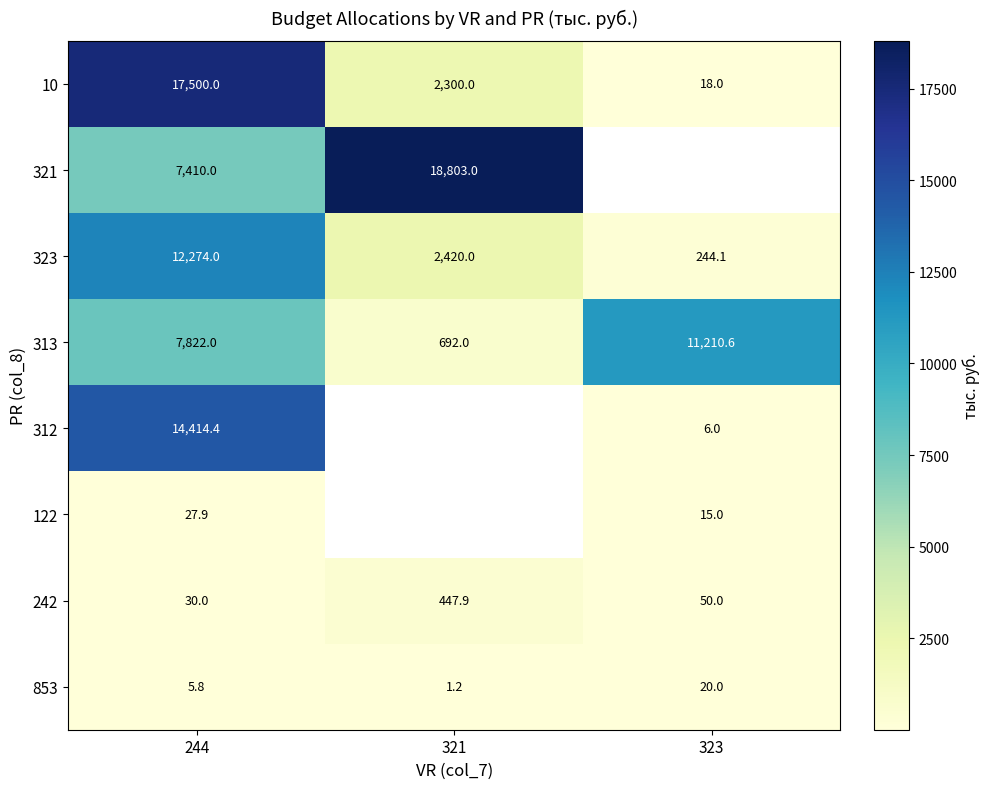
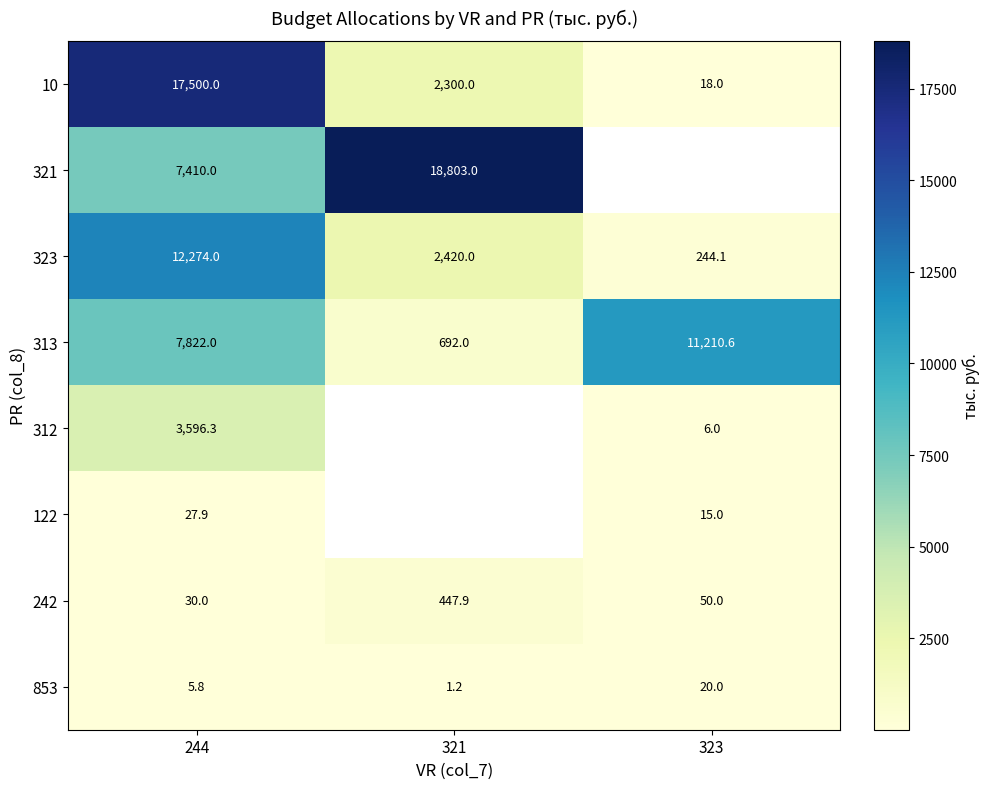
  {
    "10": {
      "244": "17,500.0",
      "321": "2,300.0",
      "323": "18.0"
    },
    "321": {
      "244": "7,410.0",
      "321": "18,803.0"
    },
    "323": {
      "244": "12,274.0",
      "321": "2,420.0",
      "323": "244.1"
    },
    "313": {
      "244": "7,822.0",
      "321": "692.0",
      "323": "11,210.6"
    },
    "312": {
-     "244": "14,414.4",
+     "244": "3,596.3",
      "323": "6.0"
    },
    "122": {
      "244": "27.9",
      "323": "15.0"
    },
    "242": {
      "244": "30.0",
      "321": "447.9",
      "323": "50.0"
    },
    "853": {
      "244": "5.8",
      "321": "1.2",
      "323": "20.0"
    }
  }
